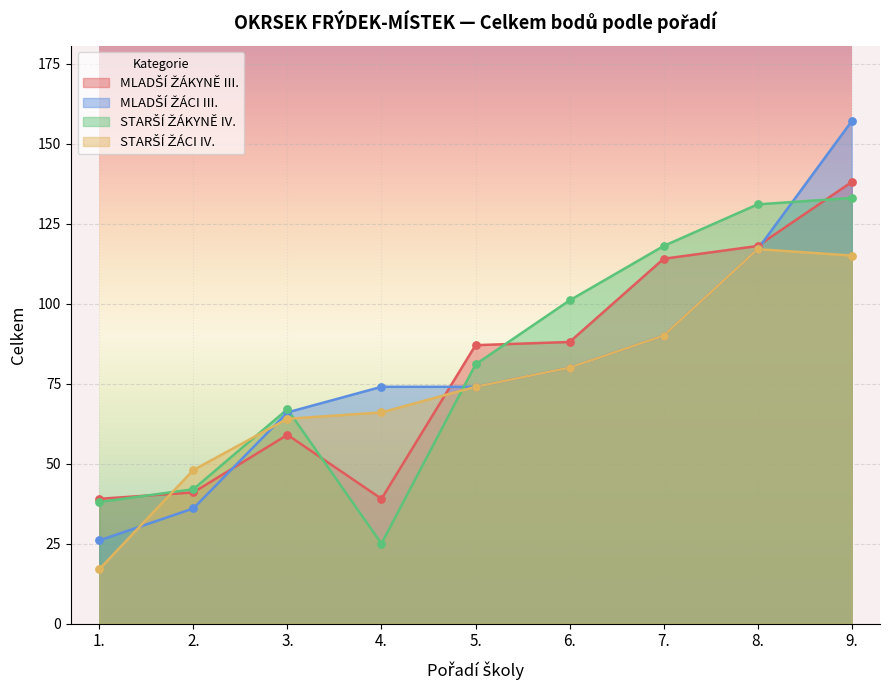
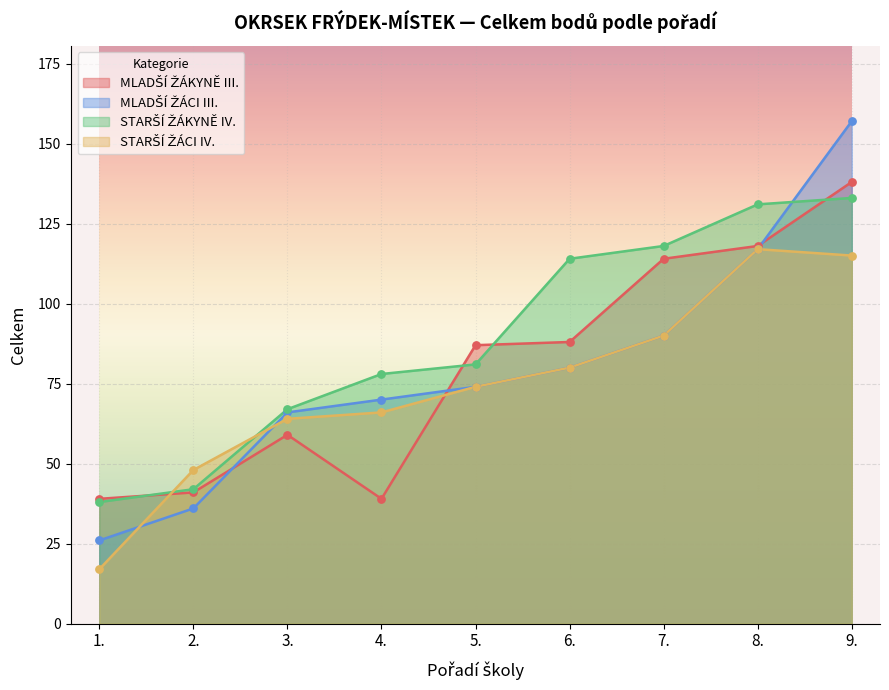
  {
    "MLADŠÍ ŽÁKYNĚ III.": {
      "1.": 39,
      "2.": 41,
      "3.": 59,
      "4.": 39,
      "5.": 87,
      "6.": 88,
      "7.": 114,
      "8.": 118,
      "9.": 138
    },
    "MLADŠÍ ŽÁCI III.": {
      "1.": 26,
      "2.": 36,
      "3.": 66,
-     "4.": 74,
+     "4.": 70,
      "9.": 157
    },
    "STARŠÍ ŽÁKYNĚ IV.": {
      "1.": 38,
      "2.": 42,
      "3.": 67,
-     "4.": 25,
+     "4.": 78,
      "5.": 81,
-     "6.": 101,
+     "6.": 114,
      "7.": 118,
      "8.": 131,
      "9.": 133
    },
    "STARŠÍ ŽÁCI IV.": {
      "1.": 17,
      "2.": 48,
      "3.": 64,
      "4.": 66,
      "9.": 115
    }
  }
